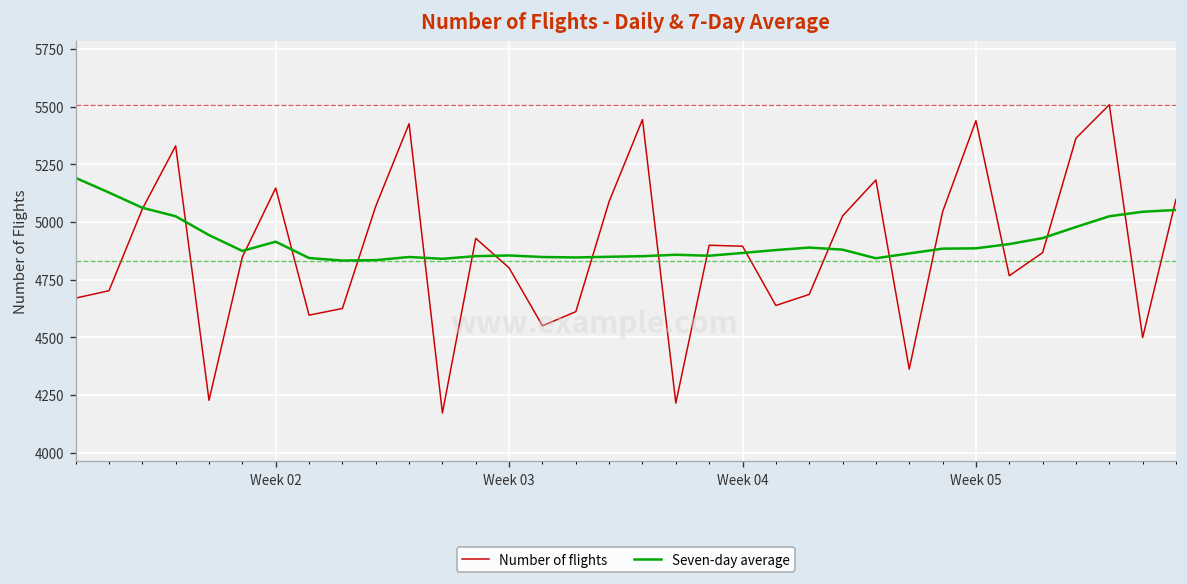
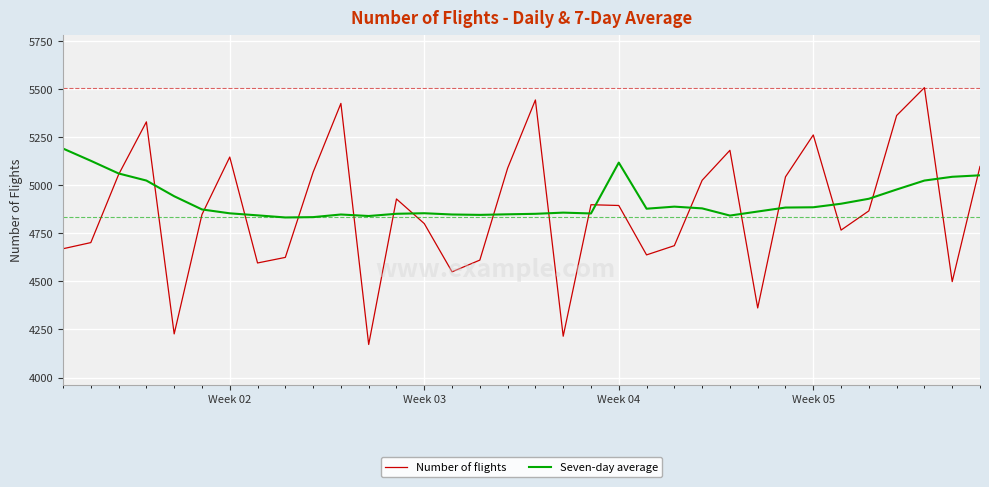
  {
    "Number of flights": {
      "Week 02": 5150,
      "Week 03": 4800,
      "Week 04": 4900,
-     "Week 05": 5440
+     "Week 05": 5260
    },
    "Seven-day average": {
-     "Week 02": 4910,
+     "Week 02": 4850,
      "Week 03": 4850,
-     "Week 04": 4870,
+     "Week 04": 5120,
      "Week 05": 4890
    }
  }
